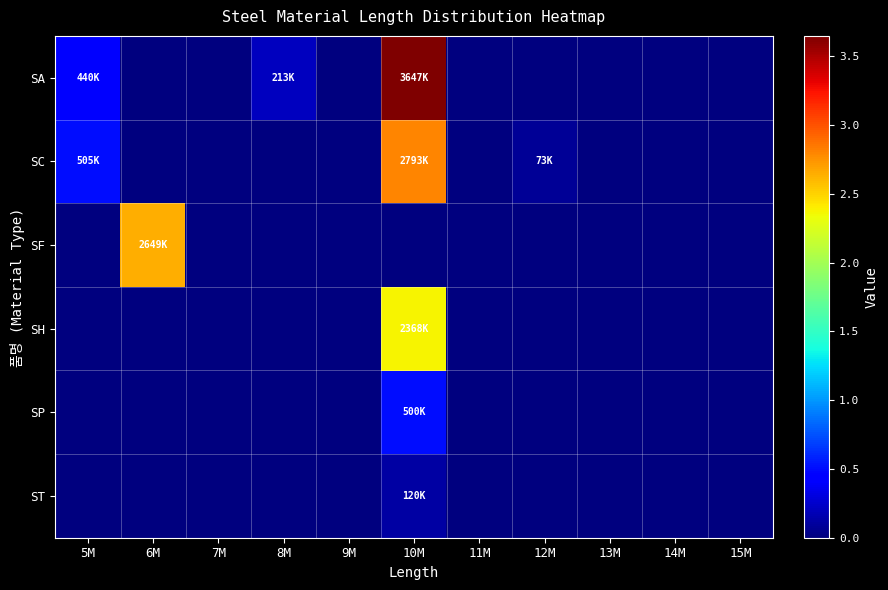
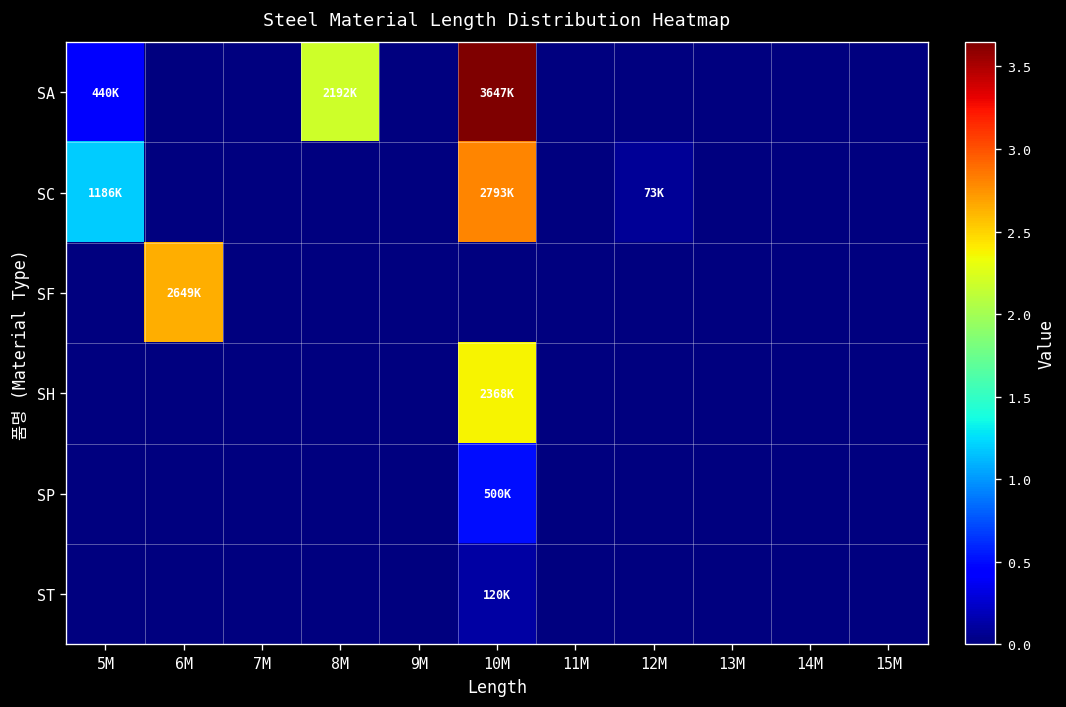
  {
    "SA": {
      "5M": "440K",
-     "8M": "213K",
+     "8M": "2192K",
      "10M": "3647K"
    },
    "SC": {
-     "5M": "505K",
+     "5M": "1186K",
      "10M": "2793K",
      "12M": "73K"
    },
    "SF": {
      "6M": "2649K"
    },
    "SH": {
      "10M": "2368K"
    },
    "SP": {
      "10M": "500K"
    },
    "ST": {
      "10M": "120K"
    }
  }
